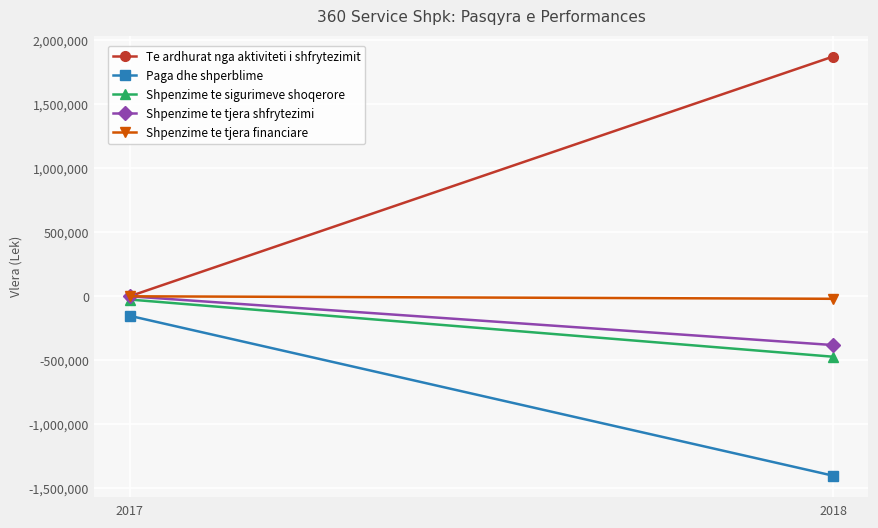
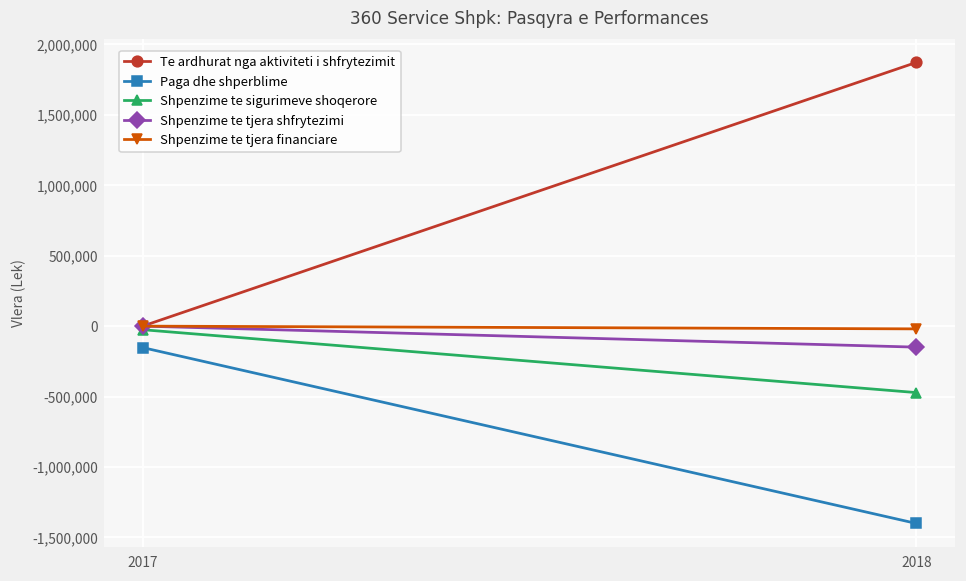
  {
    "Paga dhe shperblime": {
      "2017": "-150,000",
      "2018": "-1,400,000"
    },
    "Shpenzime te sigurimeve shoqerore": {
      "2017": "-30,000",
      "2018": "-470,000"
    },
    "Shpenzime te tjera shfrytezimi": {
-     "2018": "-380,000"
+     "2018": "-150,000"
    }
  }
